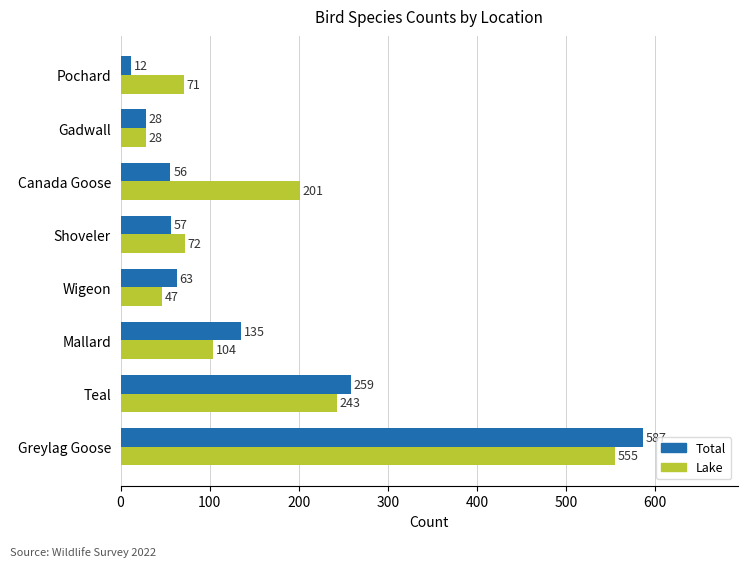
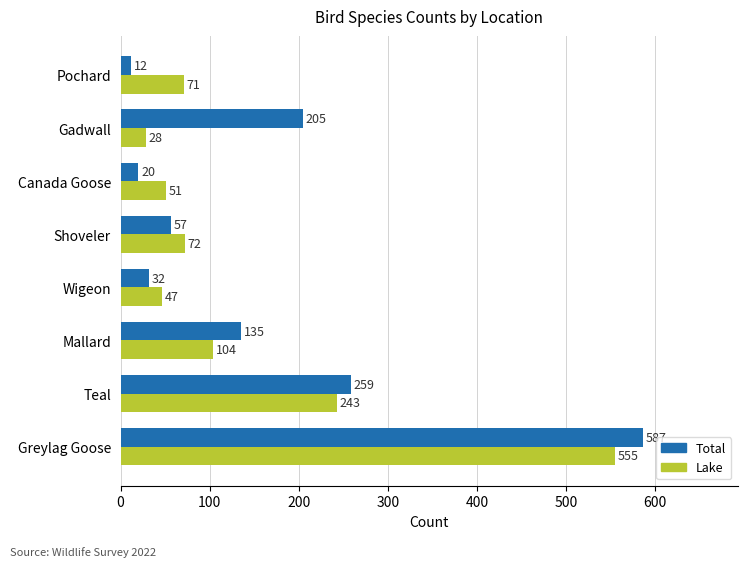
  {
    "Total": {
      "Pochard": 12,
-     "Gadwall": 28,
-     "Canada Goose": 56,
+     "Gadwall": 205,
+     "Canada Goose": 20,
      "Shoveler": 57,
-     "Wigeon": 63,
+     "Wigeon": 32,
      "Mallard": 135,
      "Teal": 259
    },
    "Lake": {
      "Pochard": 71,
      "Gadwall": 28,
-     "Canada Goose": 201,
+     "Canada Goose": 51,
      "Shoveler": 72,
      "Wigeon": 47,
      "Mallard": 104,
      "Teal": 243,
      "Greylag Goose": 555
    }
  }
